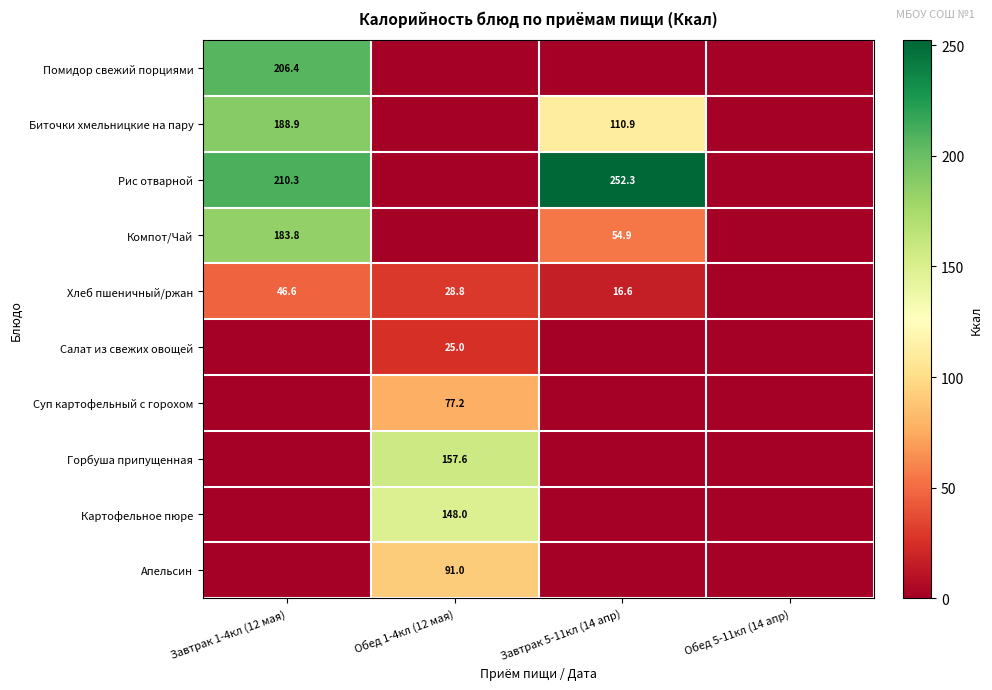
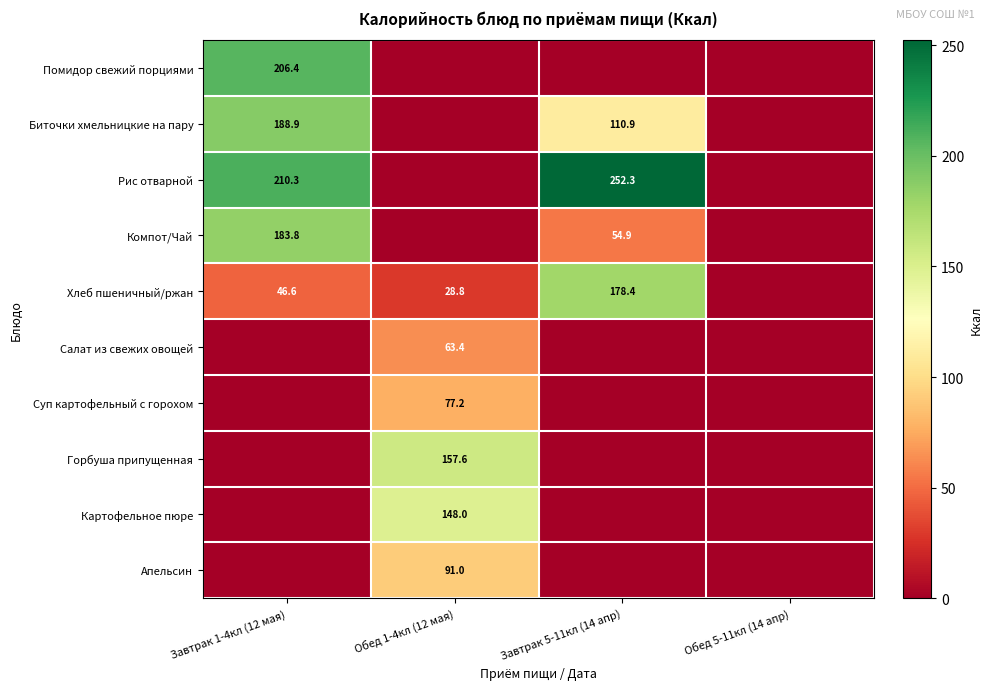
  {
    "Помидор свежий порциями": {
      "Завтрак 1-4кл (12 мая)": 206.4
    },
    "Биточки хмельницкие на пару": {
      "Завтрак 1-4кл (12 мая)": 188.9,
      "Завтрак 5-11кл (14 апр)": 110.9
    },
    "Рис отварной": {
      "Завтрак 1-4кл (12 мая)": 210.3,
      "Завтрак 5-11кл (14 апр)": 252.3
    },
    "Компот/Чай": {
      "Завтрак 1-4кл (12 мая)": 183.8,
      "Завтрак 5-11кл (14 апр)": 54.9
    },
    "Хлеб пшеничный/ржан": {
      "Завтрак 1-4кл (12 мая)": 46.6,
      "Обед 1-4кл (12 мая)": 28.8,
-     "Завтрак 5-11кл (14 апр)": 16.6
+     "Завтрак 5-11кл (14 апр)": 178.4
    },
    "Салат из свежих овощей": {
-     "Обед 1-4кл (12 мая)": 25.0
+     "Обед 1-4кл (12 мая)": 63.4
    },
    "Суп картофельный с горохом": {
      "Обед 1-4кл (12 мая)": 77.2
    },
    "Горбуша припущенная": {
      "Обед 1-4кл (12 мая)": 157.6
    },
    "Картофельное пюре": {
      "Обед 1-4кл (12 мая)": 148.0
    },
    "Апельсин": {
      "Обед 1-4кл (12 мая)": 91.0
    }
  }
